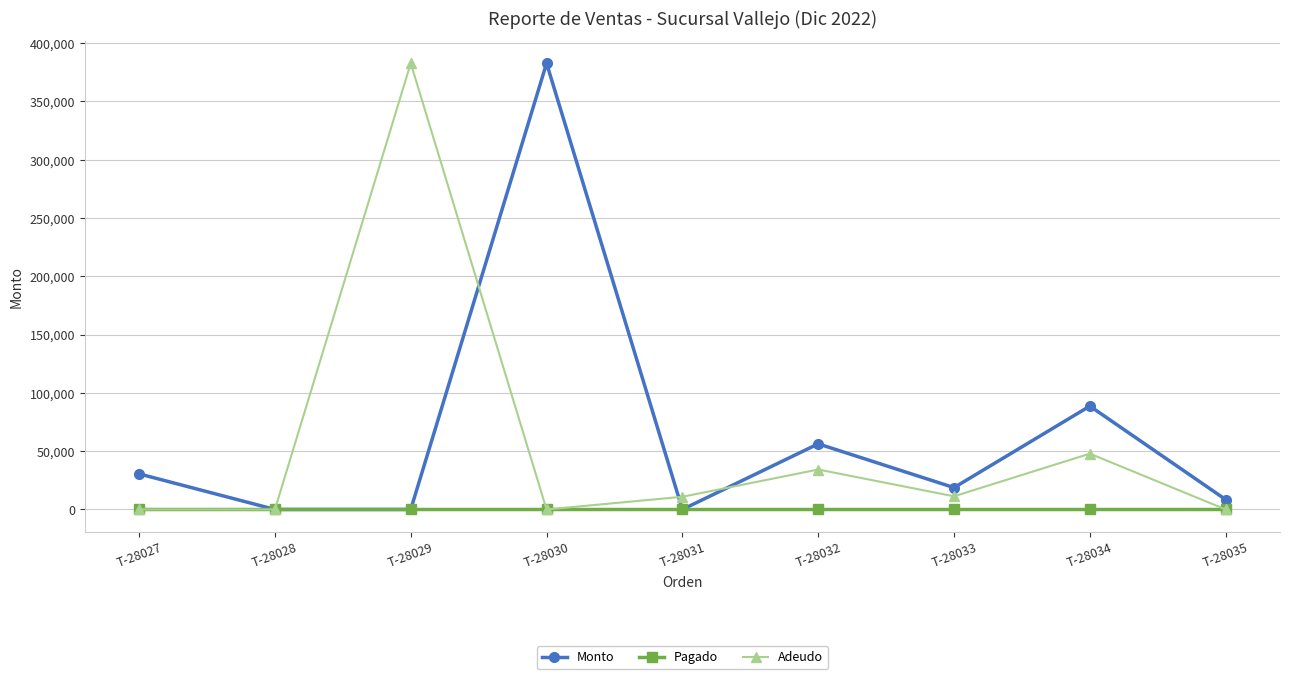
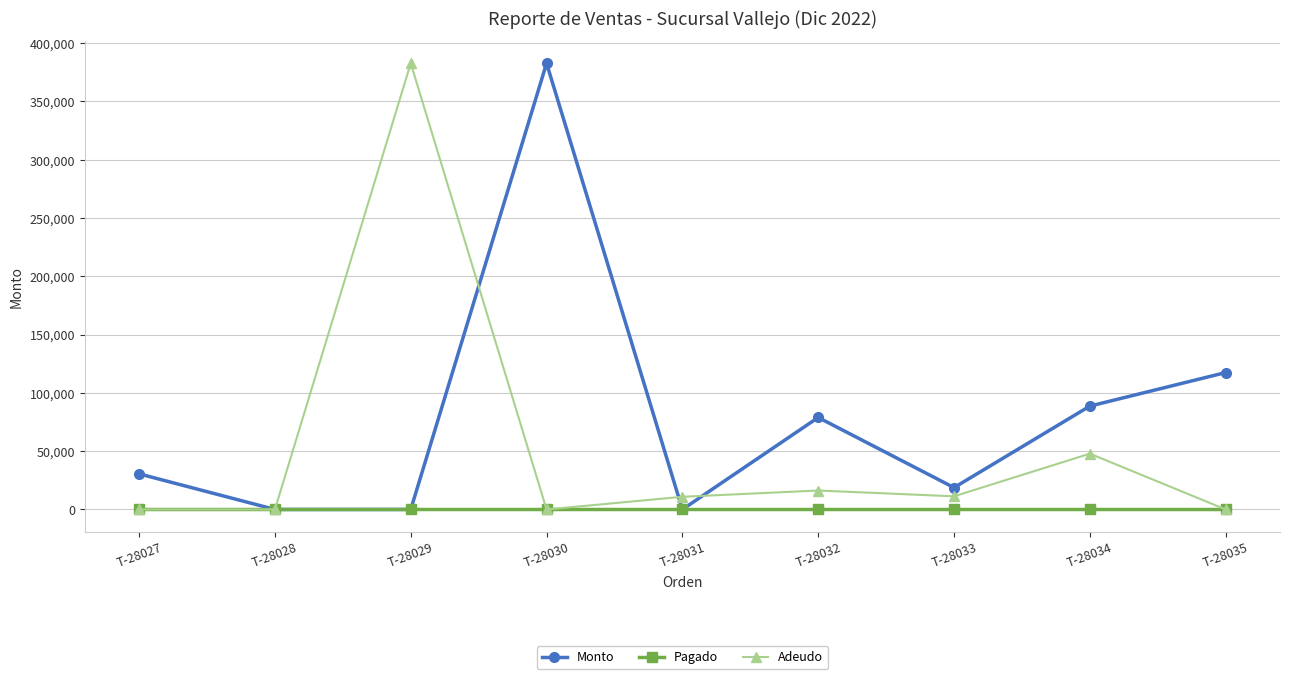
  {
    "Monto": {
      "T-28027": "31,000",
      "T-28030": "383,000",
-     "T-28032": "56,000",
+     "T-28032": "79,000",
      "T-28033": "19,000",
      "T-28034": "89,000",
-     "T-28035": "9,000"
+     "T-28035": "117,000"
    },
    "Pagado": {
      "T-28032": "0",
      "T-28033": "0",
      "T-28034": "0"
    },
    "Adeudo": {
      "T-28029": "383,000",
      "T-28031": "11,000",
-     "T-28032": "34,000",
+     "T-28032": "16,000",
      "T-28033": "11,000",
      "T-28034": "48,000"
    }
  }
